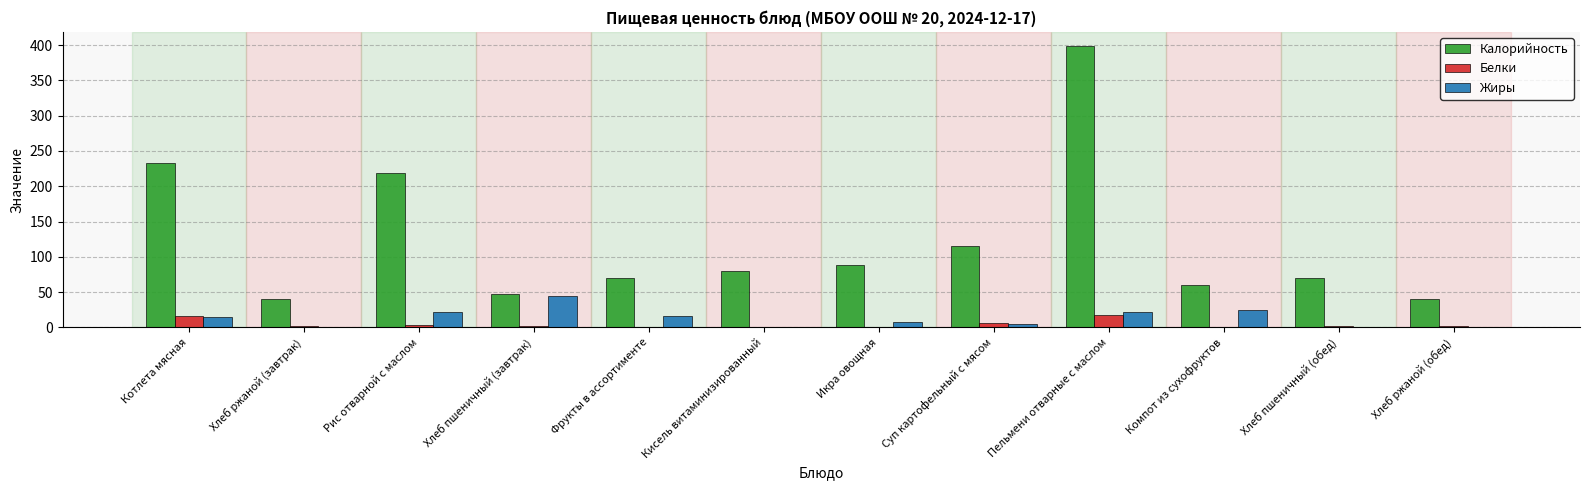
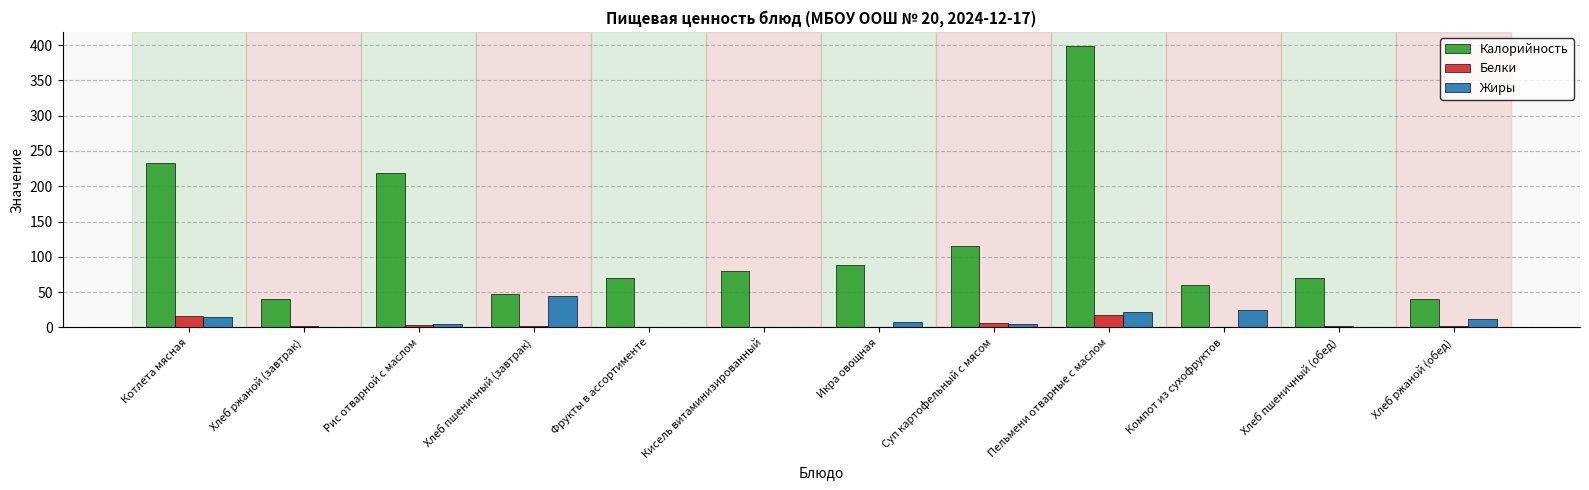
  {
    "Калорийность": {
      "Котлета мясная": 230,
      "Хлеб ржаной (завтрак)": 40,
      "Рис отварной с маслом": 220,
      "Хлеб пшеничный (завтрак)": 50,
      "Фрукты в ассортименте": 70,
      "Кисель витаминизированный": 80,
      "Икра овощная": 90,
      "Суп картофельный с мясом": 120,
      "Пельмени отварные с маслом": 400,
      "Компот из сухофруктов": 60,
      "Хлеб пшеничный (обед)": 70,
      "Хлеб ржаной (обед)": 40
    },
    "Белки": {
      "Котлета мясная": 20,
      "Кисель витаминизированный": 0,
      "Суп картофельный с мясом": 10,
      "Пельмени отварные с маслом": 20
    },
    "Жиры": {
      "Котлета мясная": 20,
-     "Рис отварной с маслом": 20,
+     "Рис отварной с маслом": 0,
      "Хлеб пшеничный (завтрак)": 40,
-     "Фрукты в ассортименте": 20,
+     "Фрукты в ассортименте": 0,
      "Кисель витаминизированный": 0,
      "Икра овощная": 10,
      "Суп картофельный с мясом": 10,
      "Пельмени отварные с маслом": 20,
      "Компот из сухофруктов": 30,
-     "Хлеб ржаной (обед)": 0
+     "Хлеб ржаной (обед)": 10
    }
  }
